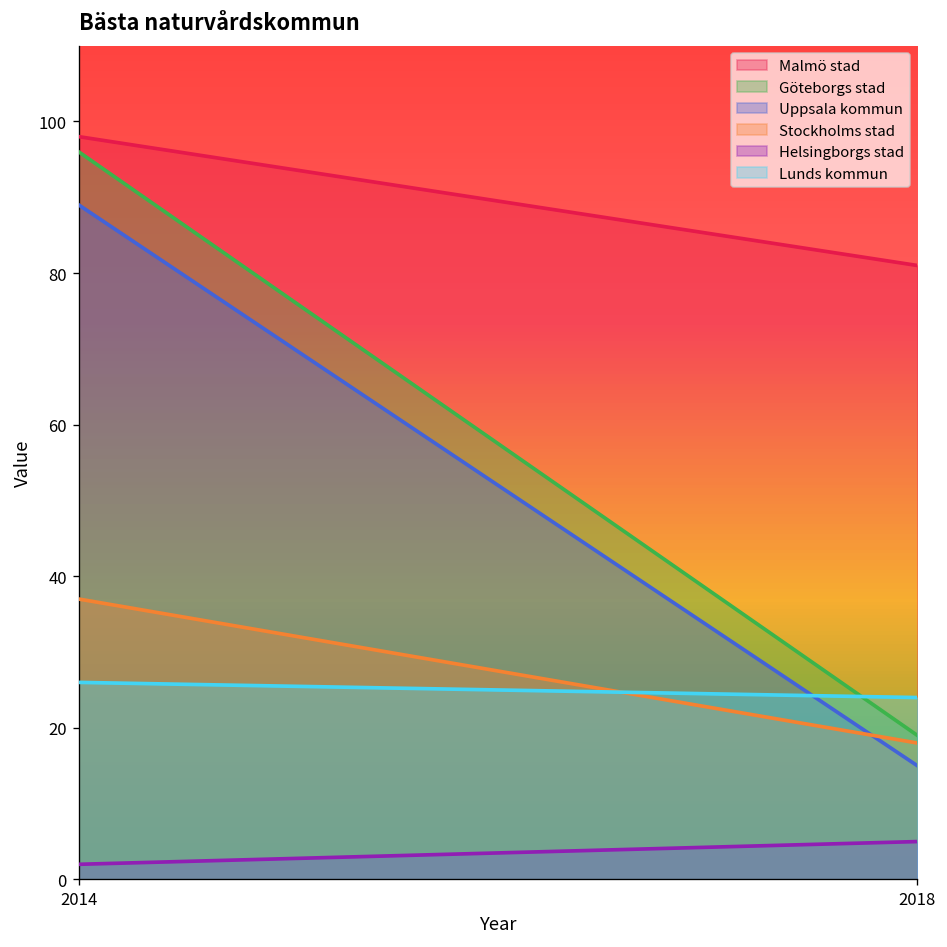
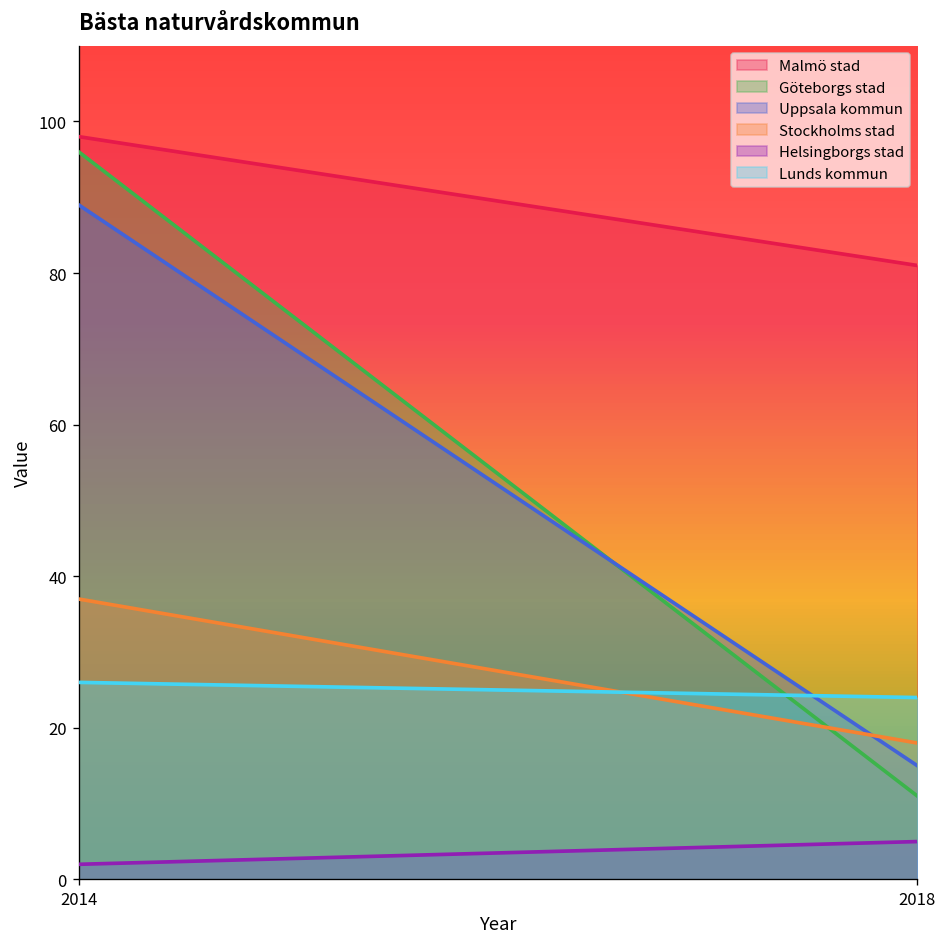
  {
    "Göteborgs stad": {
      "2014": 96,
-     "2018": 19
+     "2018": 11
    },
    "Lunds kommun": {
      "2014": 26,
      "2018": 24
    }
  }
